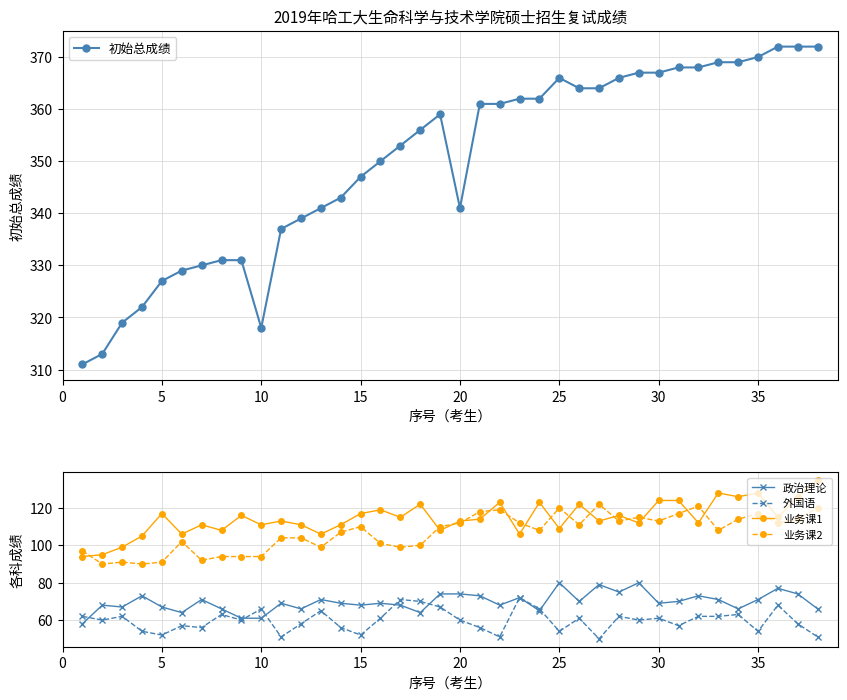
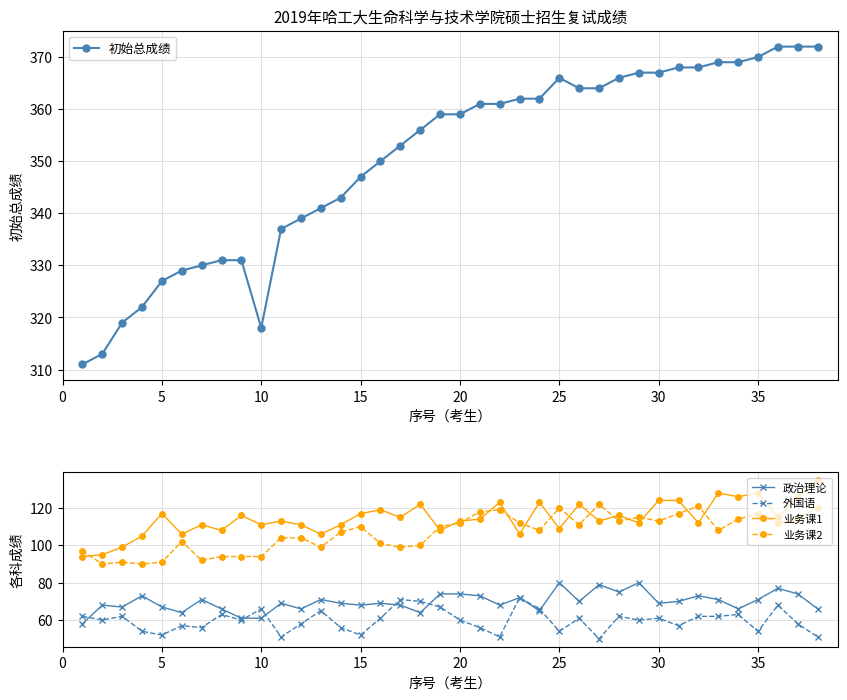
  {
    "2019年哈工大生命科学与技术学院硕士招生复试成绩": {
      "5": 327,
      "10": 318,
      "15": 347,
-     "20": 341,
+     "20": 359,
      "25": 366,
      "30": 367,
      "35": 370
    }
  }
